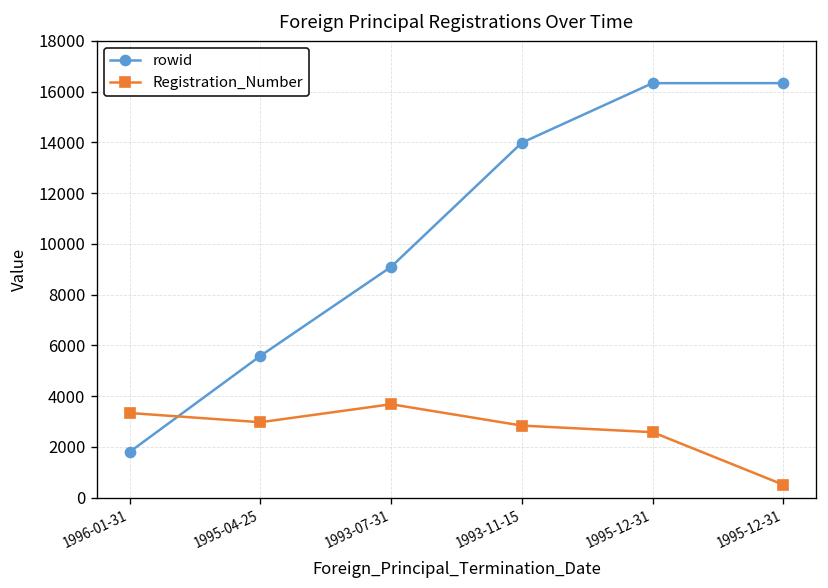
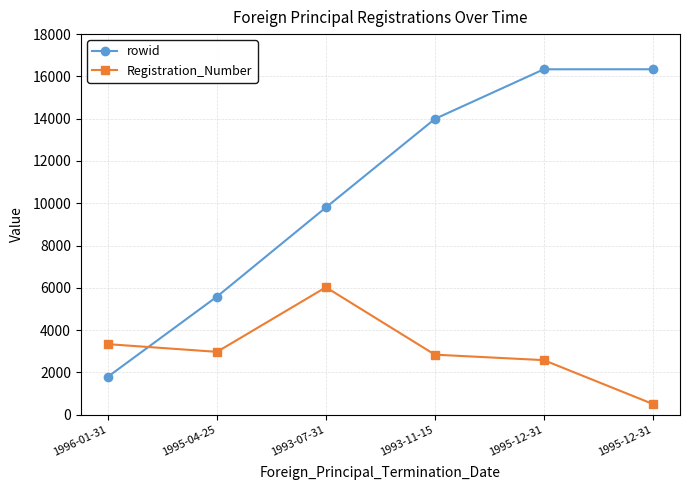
  {
    "rowid": {
      "1996-01-31": 1800,
      "1995-04-25": 5600,
-     "1993-07-31": 9100,
+     "1993-07-31": 9800,
      "1993-11-15": 14000
    },
    "Registration_Number": {
      "1996-01-31": 3300,
      "1995-04-25": 3000,
-     "1993-07-31": 3700,
+     "1993-07-31": 6000,
      "1993-11-15": 2800
    }
  }
